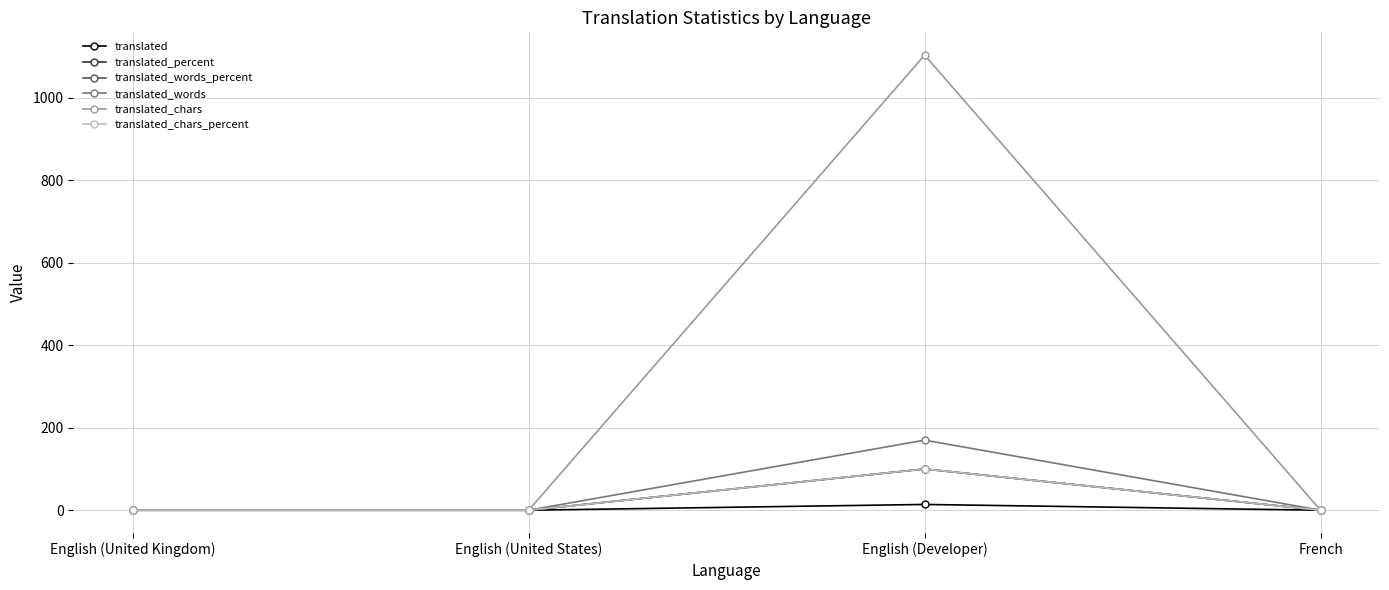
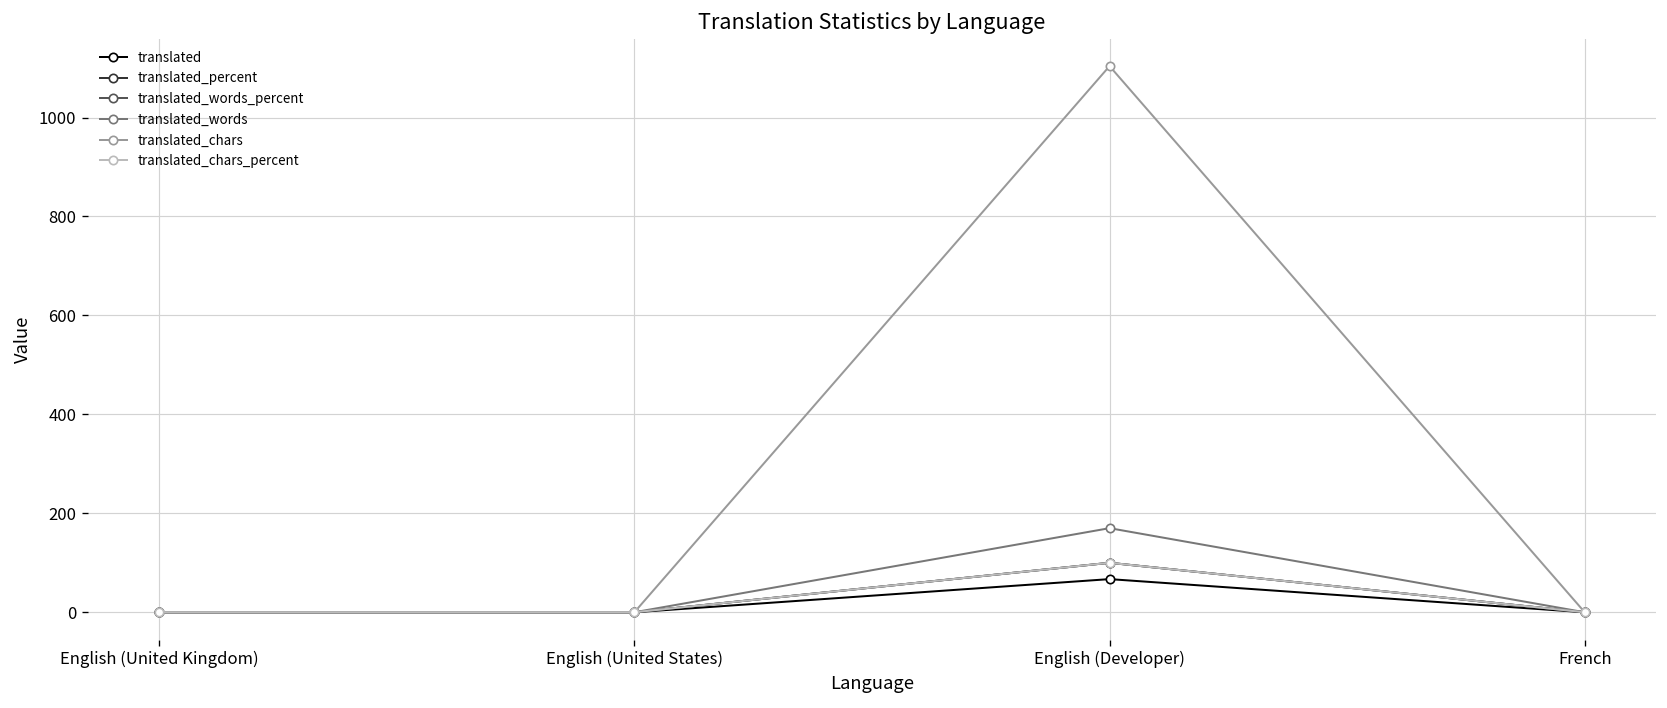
  {
    "translated": {
-     "English (Developer)": 10
+     "English (Developer)": 70
    }
  }
